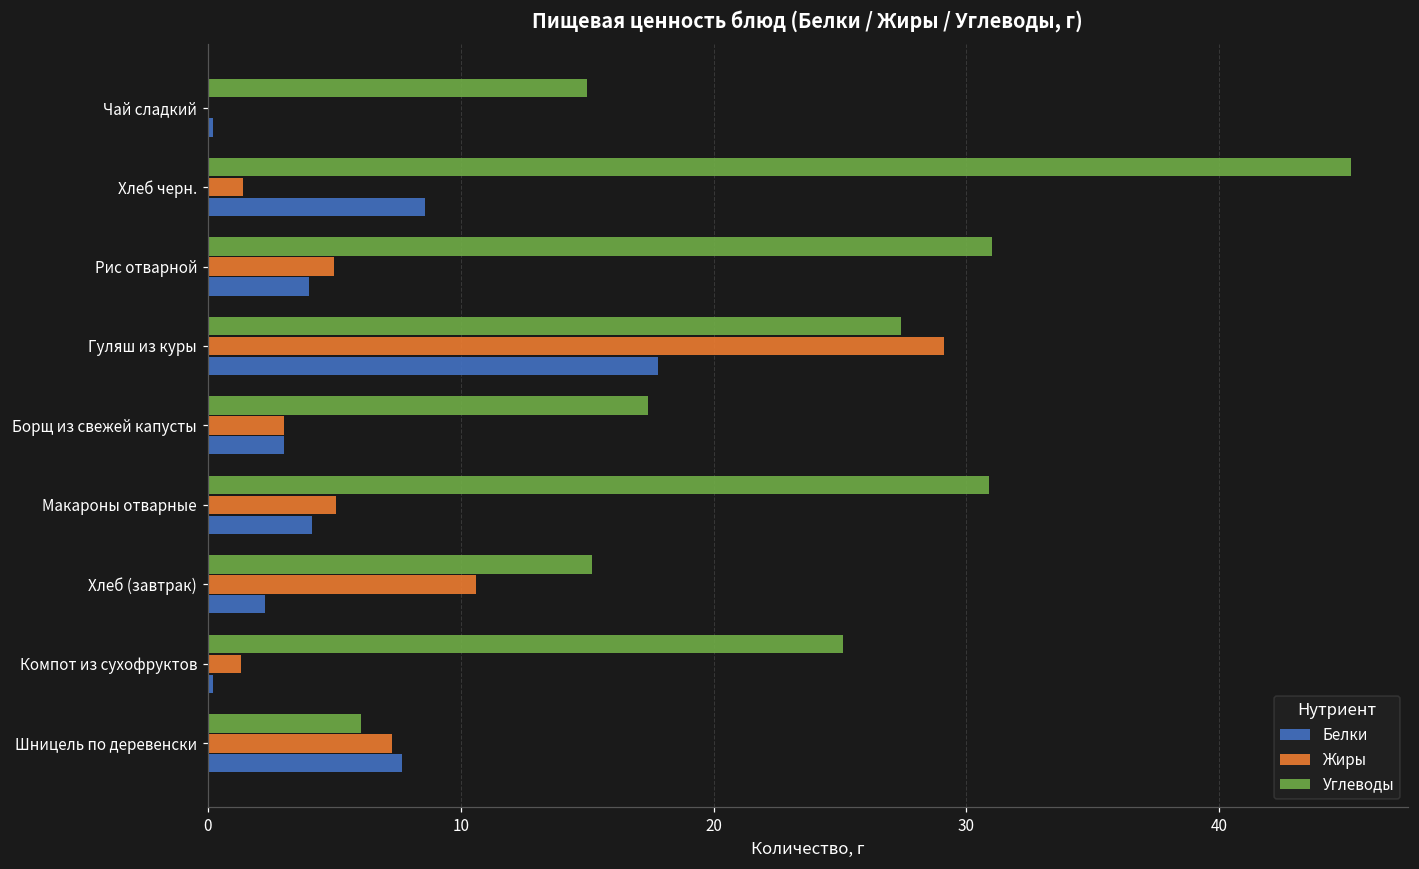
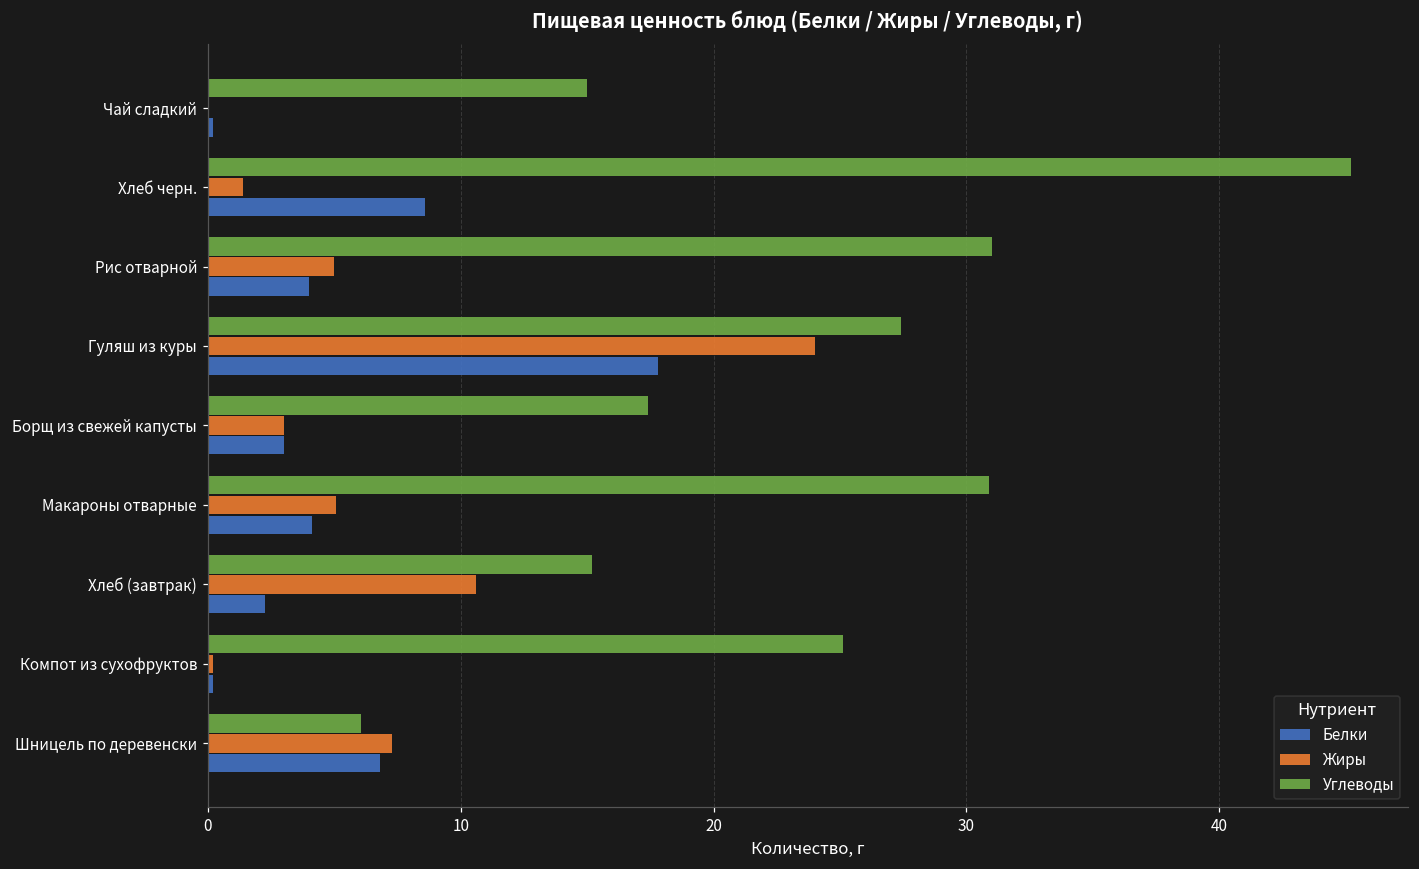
  {
    "Белки": {
      "Чай сладкий": 0.2,
      "Хлеб черн.": 8.6,
      "Рис отварной": 4.0,
      "Гуляш из куры": 17.8,
      "Борщ из свежей капусты": 3.0,
      "Макароны отварные": 4.1,
      "Хлеб (завтрак)": 2.3,
      "Компот из сухофруктов": 0.2,
-     "Шницель по деревенски": 7.7
+     "Шницель по деревенски": 6.8
    },
    "Жиры": {
      "Чай сладкий": 0.0,
      "Хлеб черн.": 1.4,
      "Рис отварной": 5.0,
-     "Гуляш из куры": 29.1,
+     "Гуляш из куры": 24.0,
      "Борщ из свежей капусты": 3.0,
      "Макароны отварные": 5.1,
      "Хлеб (завтрак)": 10.6,
-     "Компот из сухофруктов": 1.3,
+     "Компот из сухофруктов": 0.2,
      "Шницель по деревенски": 7.3
    },
    "Углеводы": {
      "Чай сладкий": 15.0,
      "Хлеб черн.": 45.2,
      "Рис отварной": 31.0,
      "Гуляш из куры": 27.4,
      "Борщ из свежей капусты": 17.4,
      "Макароны отварные": 30.9,
      "Хлеб (завтрак)": 15.2,
      "Компот из сухофруктов": 25.1,
      "Шницель по деревенски": 6.1
    }
  }
